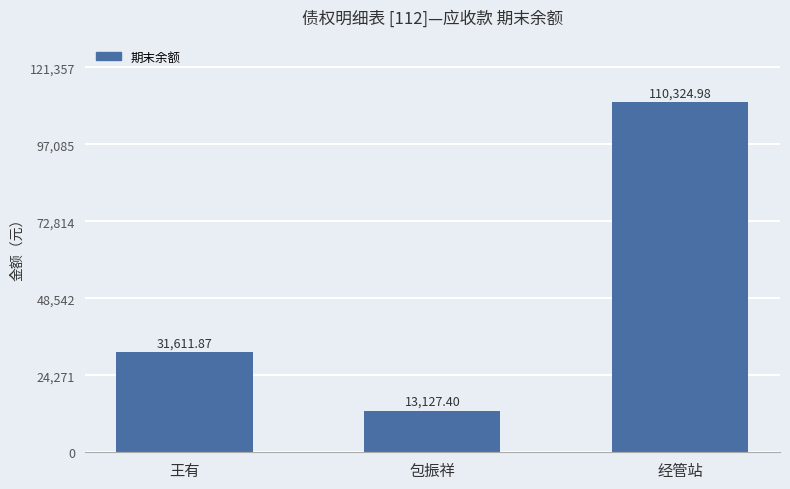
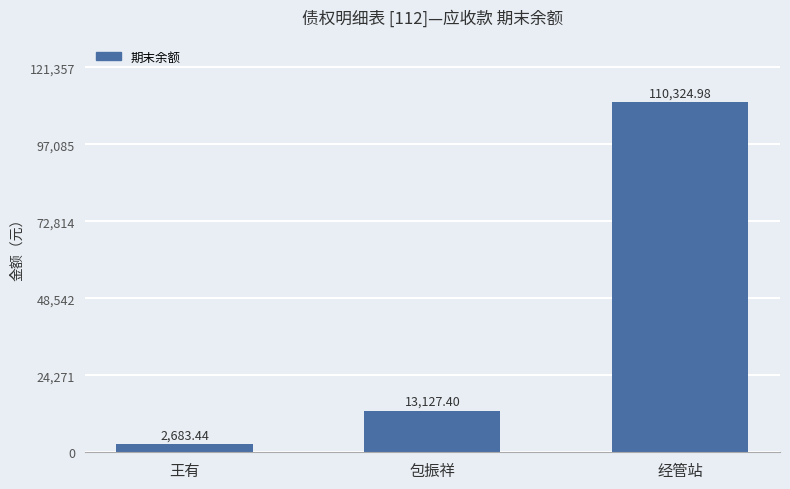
  {
-   "王有": "31,611.87",
+   "王有": "2,683.44",
    "包振祥": "13,127.40",
    "经管站": "110,324.98"
  }
